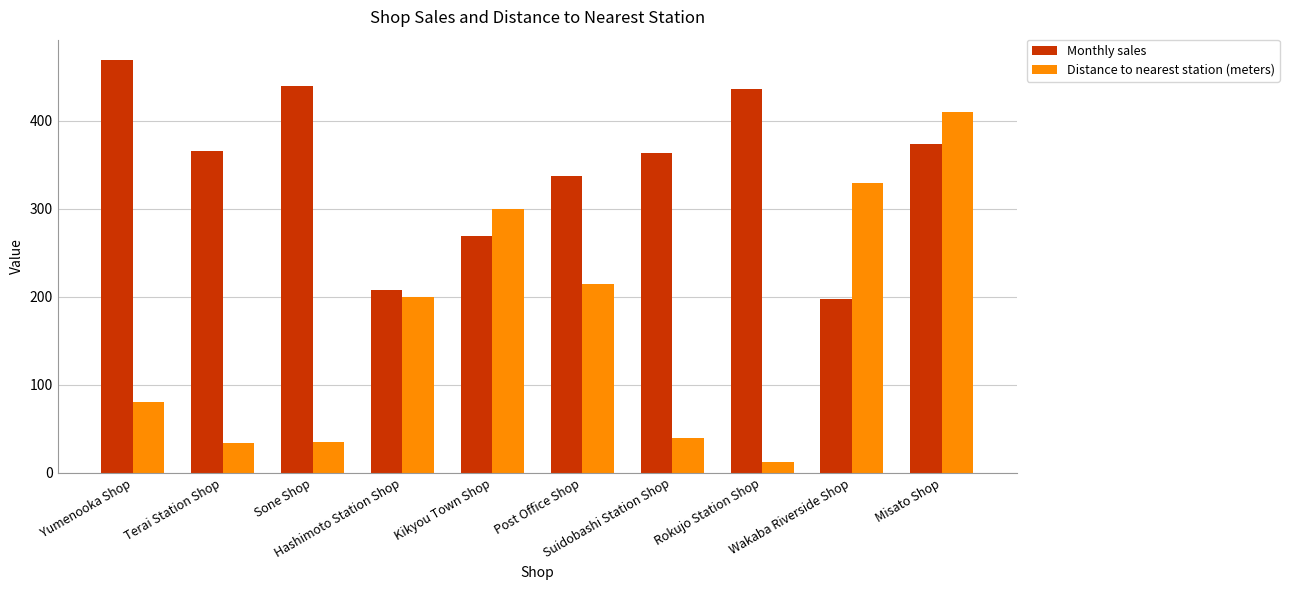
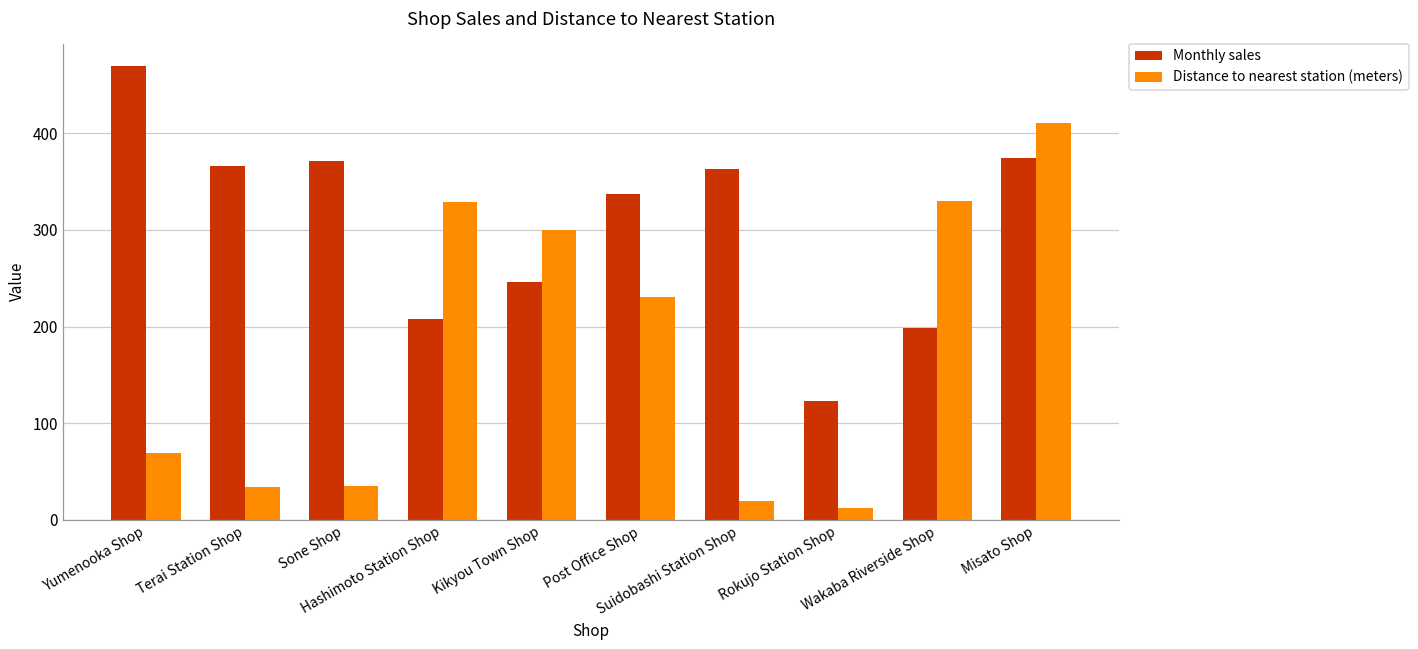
  {
    "Monthly sales": {
      "Yumenooka Shop": 470,
      "Terai Station Shop": 370,
-     "Sone Shop": 440,
+     "Sone Shop": 370,
      "Hashimoto Station Shop": 210,
-     "Kikyou Town Shop": 270,
+     "Kikyou Town Shop": 250,
      "Post Office Shop": 340,
      "Suidobashi Station Shop": 360,
-     "Rokujo Station Shop": 440,
+     "Rokujo Station Shop": 120,
      "Wakaba Riverside Shop": 200,
      "Misato Shop": 370
    },
    "Distance to nearest station (meters)": {
-     "Yumenooka Shop": 80,
+     "Yumenooka Shop": 70,
      "Terai Station Shop": 30,
      "Sone Shop": 40,
-     "Hashimoto Station Shop": 200,
+     "Hashimoto Station Shop": 330,
      "Kikyou Town Shop": 300,
-     "Post Office Shop": 220,
-     "Suidobashi Station Shop": 40,
+     "Post Office Shop": 230,
+     "Suidobashi Station Shop": 20,
      "Rokujo Station Shop": 10,
      "Wakaba Riverside Shop": 330,
      "Misato Shop": 410
    }
  }
